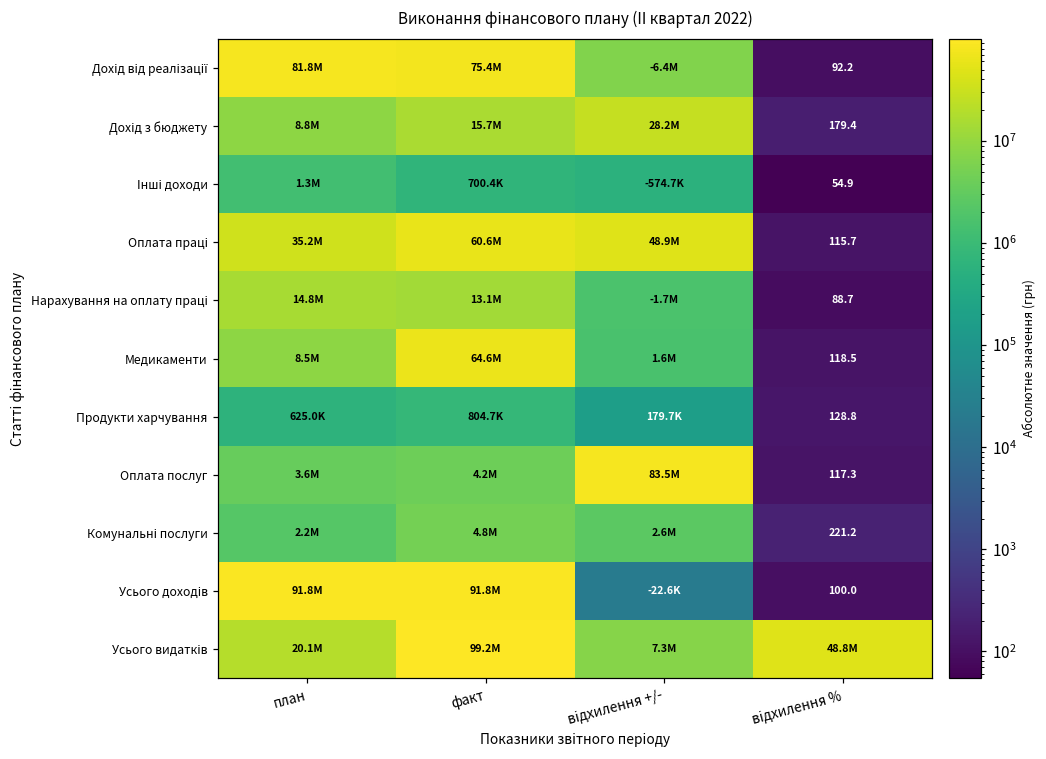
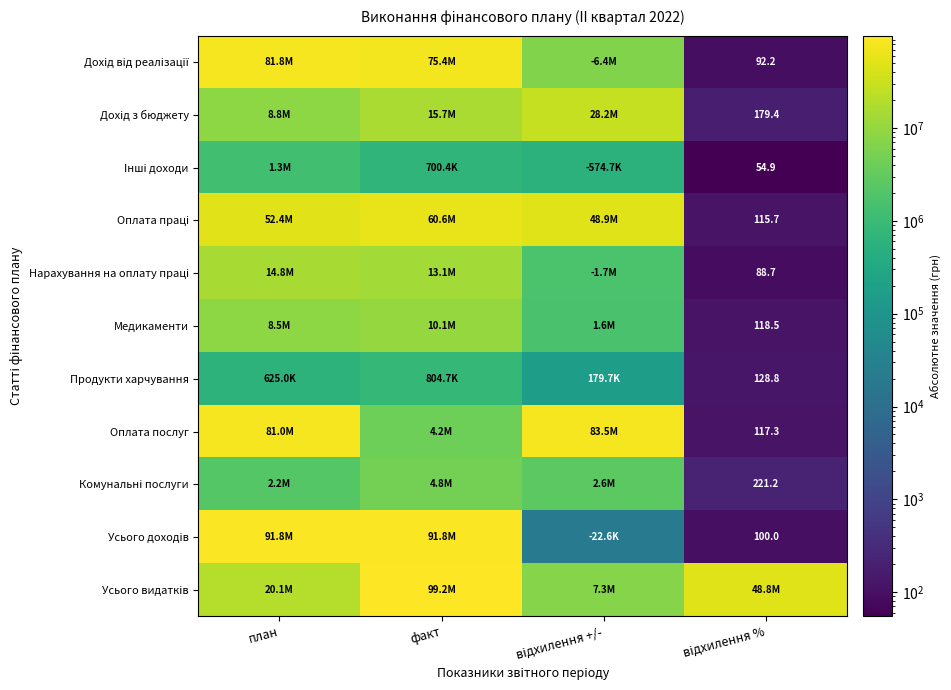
  {
    "Дохід від реалізації": {
      "план": "81.8M",
      "факт": "75.4M",
      "відхилення +/-": "-6.4M",
      "відхилення %": "92.2"
    },
    "Дохід з бюджету": {
      "план": "8.8M",
      "факт": "15.7M",
      "відхилення +/-": "28.2M",
      "відхилення %": "179.4"
    },
    "Інші доходи": {
      "план": "1.3M",
      "факт": "700.4K",
      "відхилення +/-": "-574.7K",
      "відхилення %": "54.9"
    },
    "Оплата праці": {
-     "план": "35.2M",
+     "план": "52.4M",
      "факт": "60.6M",
      "відхилення +/-": "48.9M",
      "відхилення %": "115.7"
    },
    "Нарахування на оплату праці": {
      "план": "14.8M",
      "факт": "13.1M",
      "відхилення +/-": "-1.7M",
      "відхилення %": "88.7"
    },
    "Медикаменти": {
      "план": "8.5M",
-     "факт": "64.6M",
+     "факт": "10.1M",
      "відхилення +/-": "1.6M",
      "відхилення %": "118.5"
    },
    "Продукти харчування": {
      "план": "625.0K",
      "факт": "804.7K",
      "відхилення +/-": "179.7K",
      "відхилення %": "128.8"
    },
    "Оплата послуг": {
-     "план": "3.6M",
+     "план": "81.0M",
      "факт": "4.2M",
      "відхилення +/-": "83.5M",
      "відхилення %": "117.3"
    },
    "Комунальні послуги": {
      "план": "2.2M",
      "факт": "4.8M",
      "відхилення +/-": "2.6M",
      "відхилення %": "221.2"
    },
    "Усього доходів": {
      "план": "91.8M",
      "факт": "91.8M",
      "відхилення +/-": "-22.6K",
      "відхилення %": "100.0"
    },
    "Усього видатків": {
      "план": "20.1M",
      "факт": "99.2M",
      "відхилення +/-": "7.3M",
      "відхилення %": "48.8M"
    }
  }
